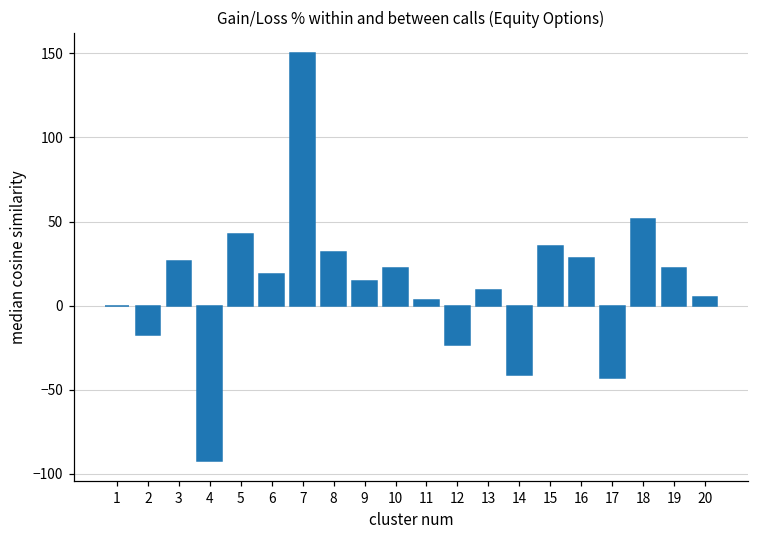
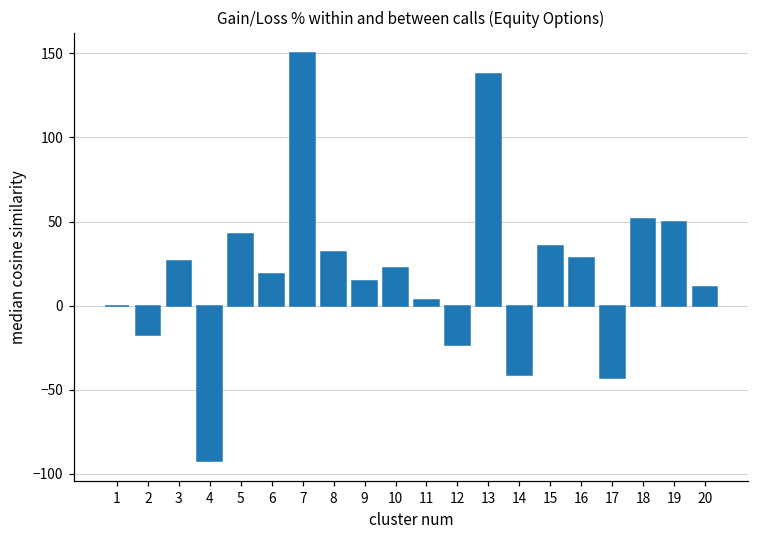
  {
    "1": 0,
    "2": -17,
    "3": 27,
    "4": -93,
    "5": 42,
    "6": 19,
    "7": 150,
    "8": 32,
    "9": 14,
    "10": 23,
    "11": 4,
    "12": -24,
-   "13": 9,
+   "13": 138,
    "14": -41,
    "15": 35,
    "16": 29,
    "17": -43,
    "18": 52,
-   "19": 22,
-   "20": 5
+   "19": 50,
+   "20": 11
  }
